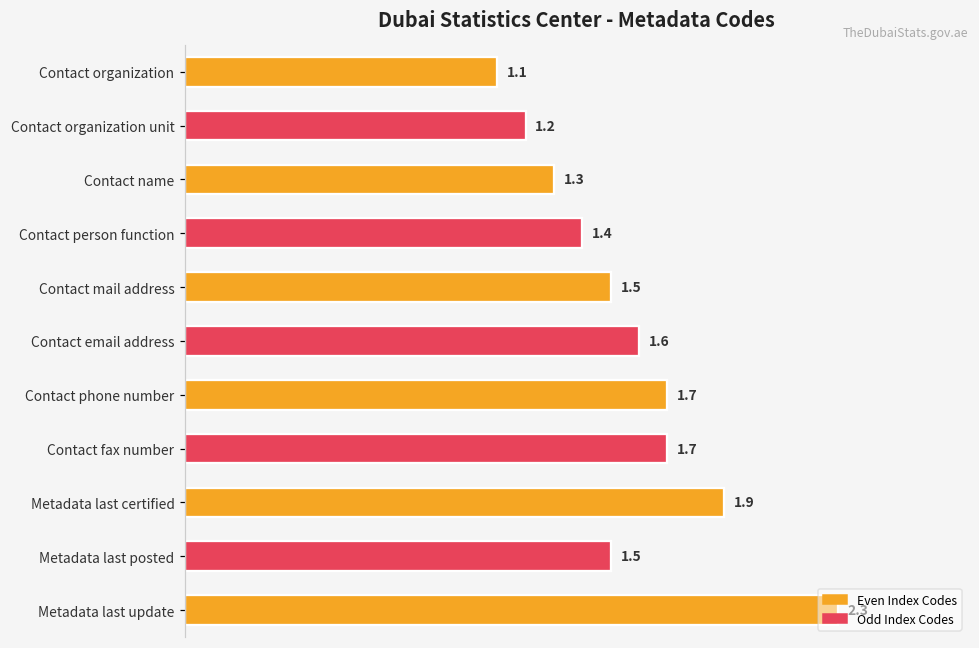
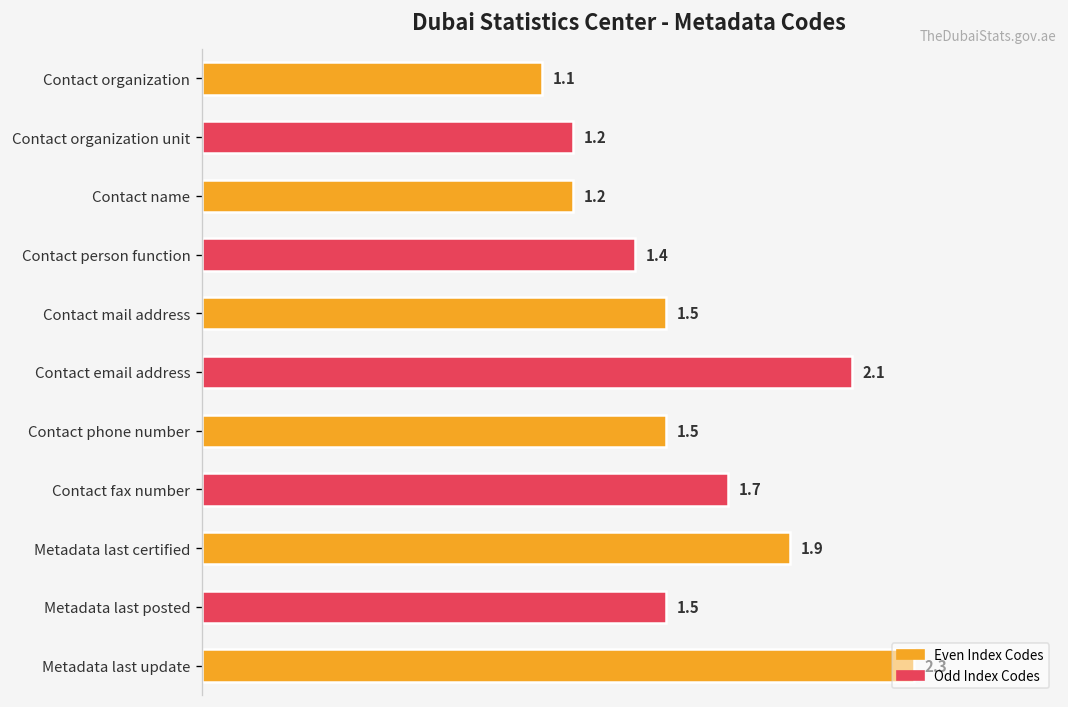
  {
-   "Contact name": 1.3,
-   "Contact email address": 1.6,
-   "Contact phone number": 1.7
+   "Contact name": 1.2,
+   "Contact email address": 2.1,
+   "Contact phone number": 1.5
  }
